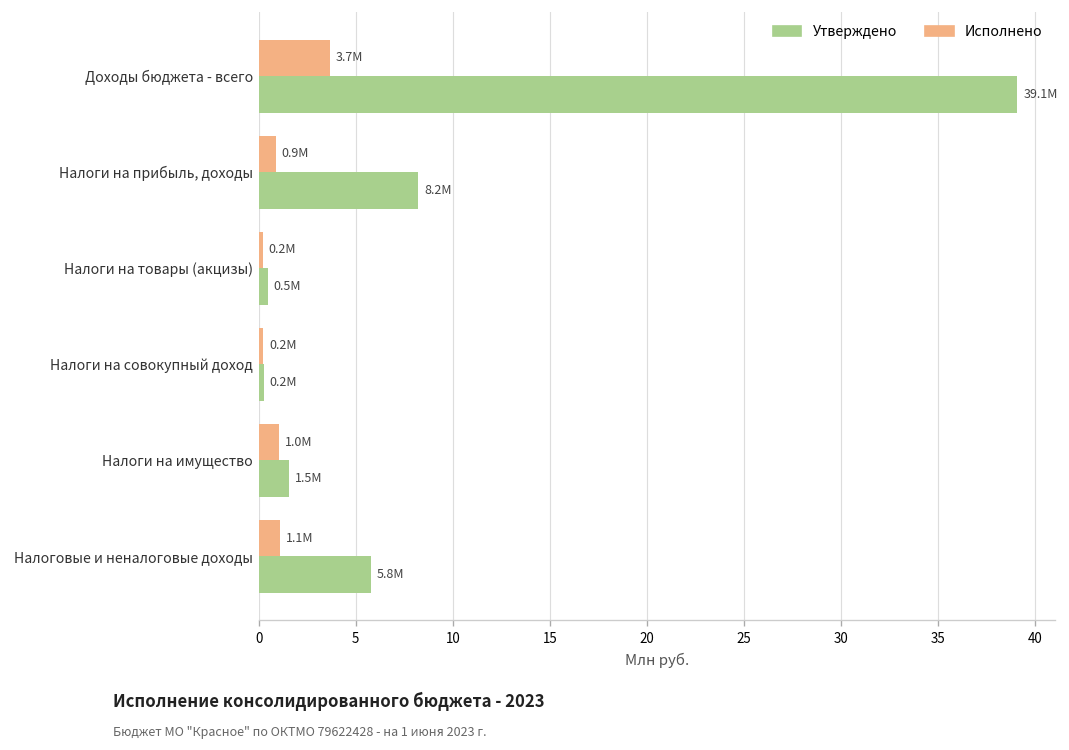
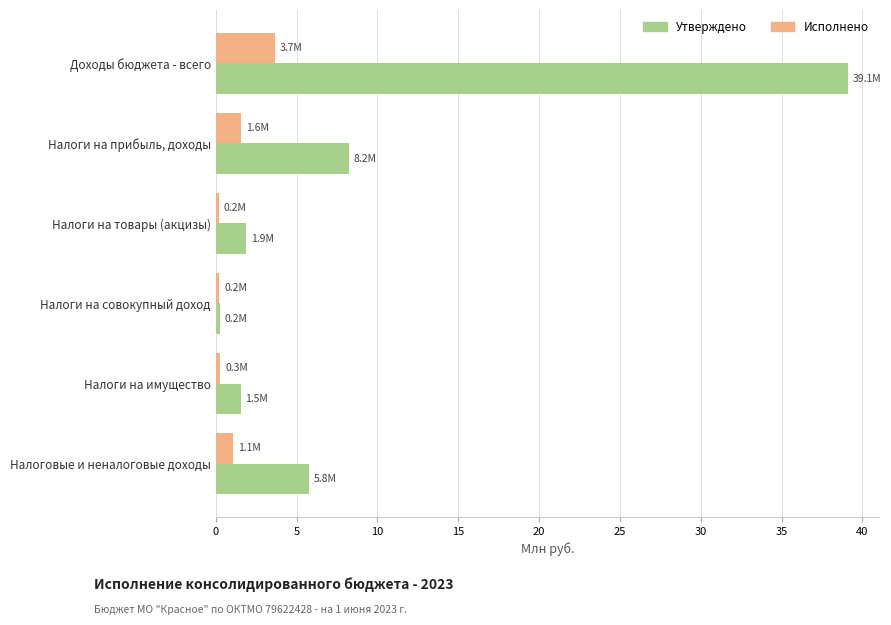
  {
    "Утверждено": {
      "Доходы бюджета - всего": "39.1M",
      "Налоги на прибыль, доходы": "8.2M",
-     "Налоги на товары (акцизы)": "0.5M",
+     "Налоги на товары (акцизы)": "1.9M",
      "Налоги на совокупный доход": "0.2M",
      "Налоги на имущество": "1.5M",
      "Налоговые и неналоговые доходы": "5.8M"
    },
    "Исполнено": {
      "Доходы бюджета - всего": "3.7M",
-     "Налоги на прибыль, доходы": "0.9M",
+     "Налоги на прибыль, доходы": "1.6M",
      "Налоги на товары (акцизы)": "0.2M",
      "Налоги на совокупный доход": "0.2M",
-     "Налоги на имущество": "1.0M",
+     "Налоги на имущество": "0.3M",
      "Налоговые и неналоговые доходы": "1.1M"
    }
  }
